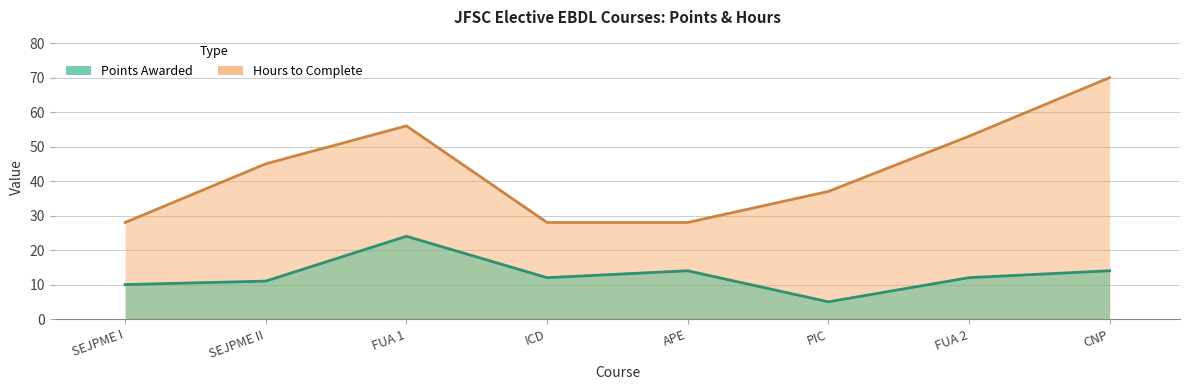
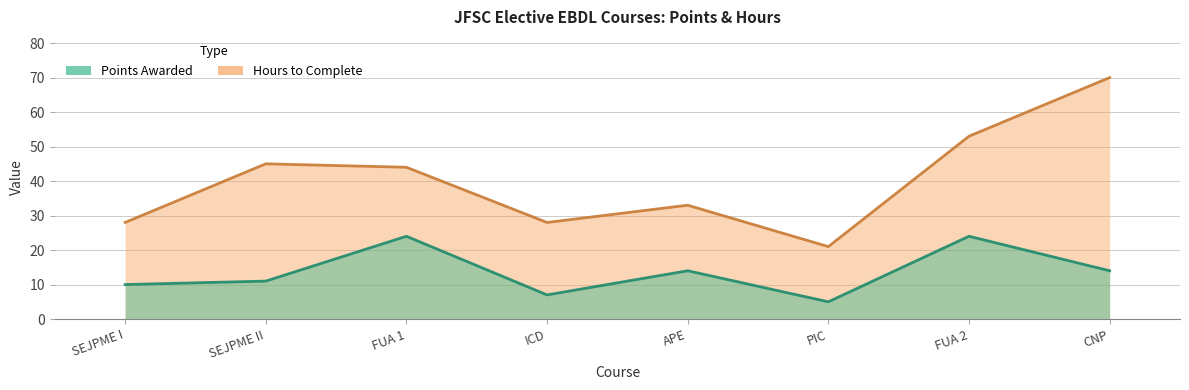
  {
    "Hours to Complete": {
      "SEJPME I": 28,
      "SEJPME II": 45,
-     "FUA 1": 56,
+     "FUA 1": 44,
      "ICD": 28,
-     "APE": 28,
-     "PIC": 37,
+     "APE": 33,
+     "PIC": 21,
      "FUA 2": 53,
      "CNP": 70
    },
    "Points Awarded": {
      "SEJPME I": 10,
      "SEJPME II": 11,
      "FUA 1": 24,
-     "ICD": 12,
+     "ICD": 7,
      "APE": 14,
      "PIC": 5,
-     "FUA 2": 12,
+     "FUA 2": 24,
      "CNP": 14
    }
  }
